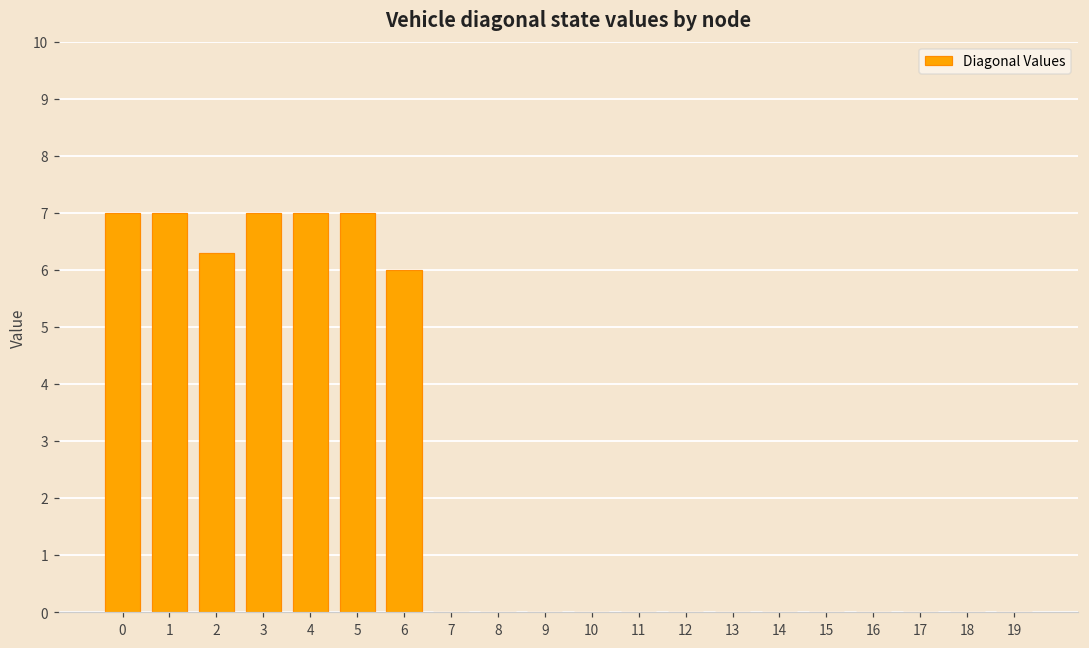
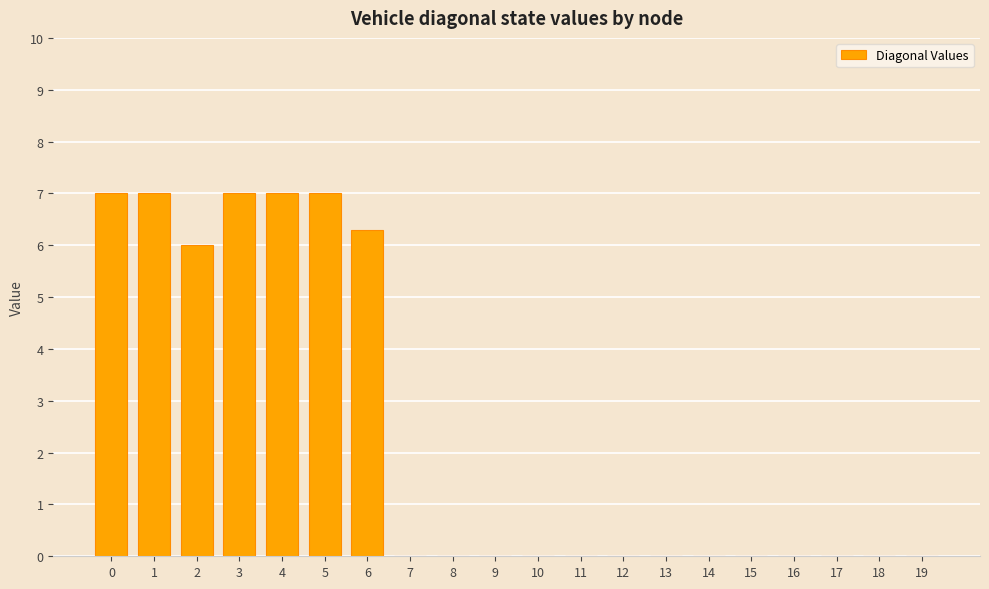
  {
    "0": 7.0,
    "1": 7.0,
-   "2": 6.3,
+   "2": 6.0,
    "3": 7.0,
    "4": 7.0,
    "5": 7.0,
-   "6": 6.0,
+   "6": 6.3,
    "7": 0.0,
    "8": 0.0,
    "9": 0.0,
    "10": 0.0,
    "11": 0.0,
    "12": 0.0,
    "13": 0.0,
    "14": 0.0,
    "15": 0.0,
    "16": 0.0,
    "17": 0.0,
    "18": 0.0,
    "19": 0.0
  }
